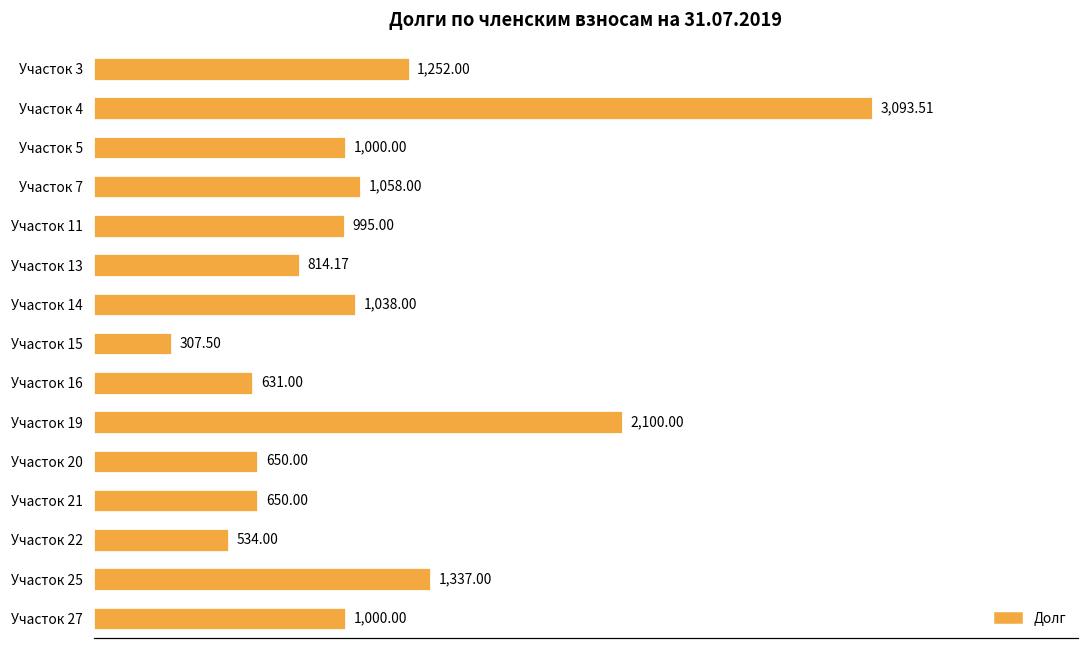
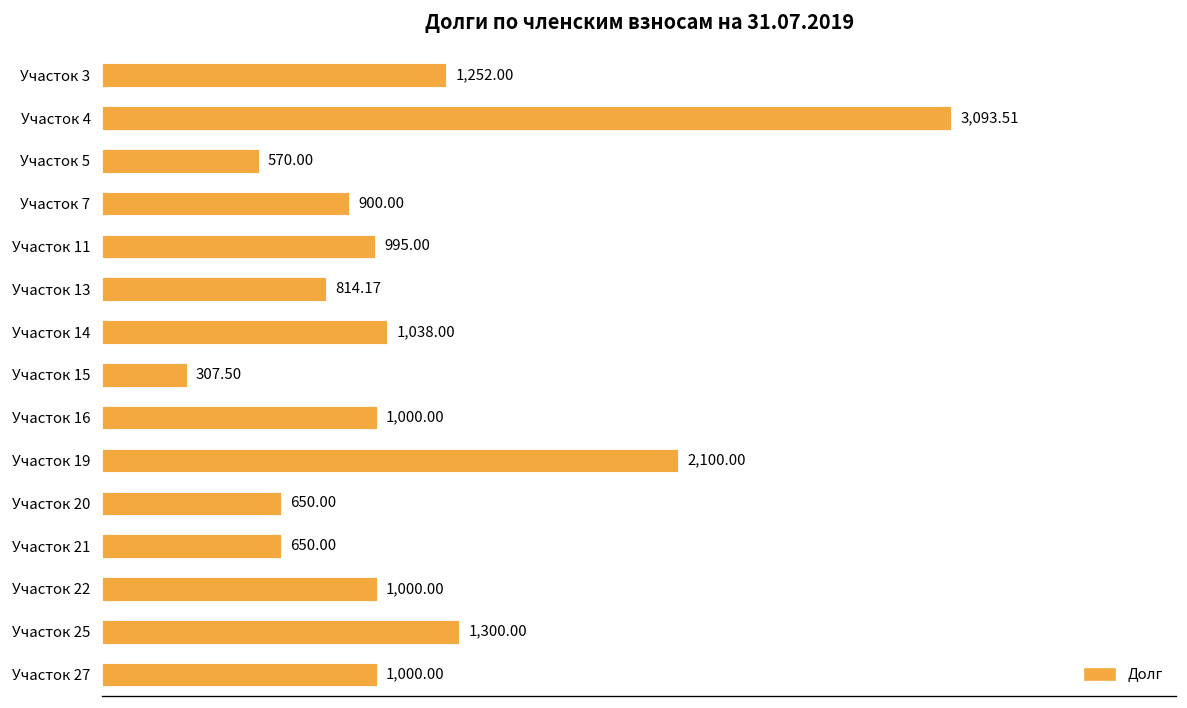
  {
    "Участок 3": "1,252.00",
    "Участок 4": "3,093.51",
-   "Участок 5": "1,000.00",
-   "Участок 7": "1,058.00",
+   "Участок 5": "570.00",
+   "Участок 7": "900.00",
    "Участок 11": "995.00",
    "Участок 13": "814.17",
    "Участок 14": "1,038.00",
    "Участок 15": "307.50",
-   "Участок 16": "631.00",
+   "Участок 16": "1,000.00",
    "Участок 19": "2,100.00",
    "Участок 20": "650.00",
    "Участок 21": "650.00",
-   "Участок 22": "534.00",
-   "Участок 25": "1,337.00",
+   "Участок 22": "1,000.00",
+   "Участок 25": "1,300.00",
    "Участок 27": "1,000.00"
  }
